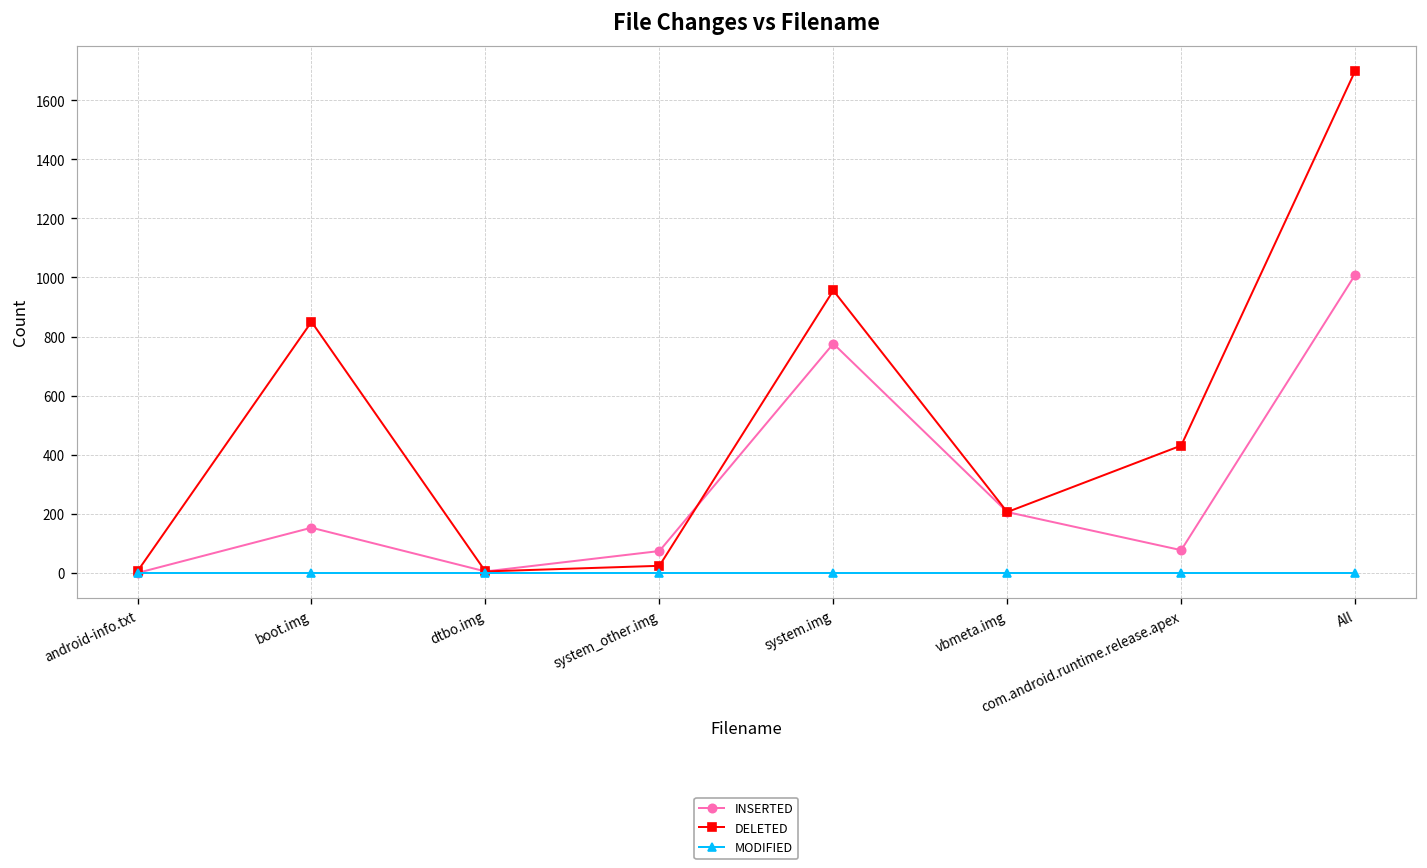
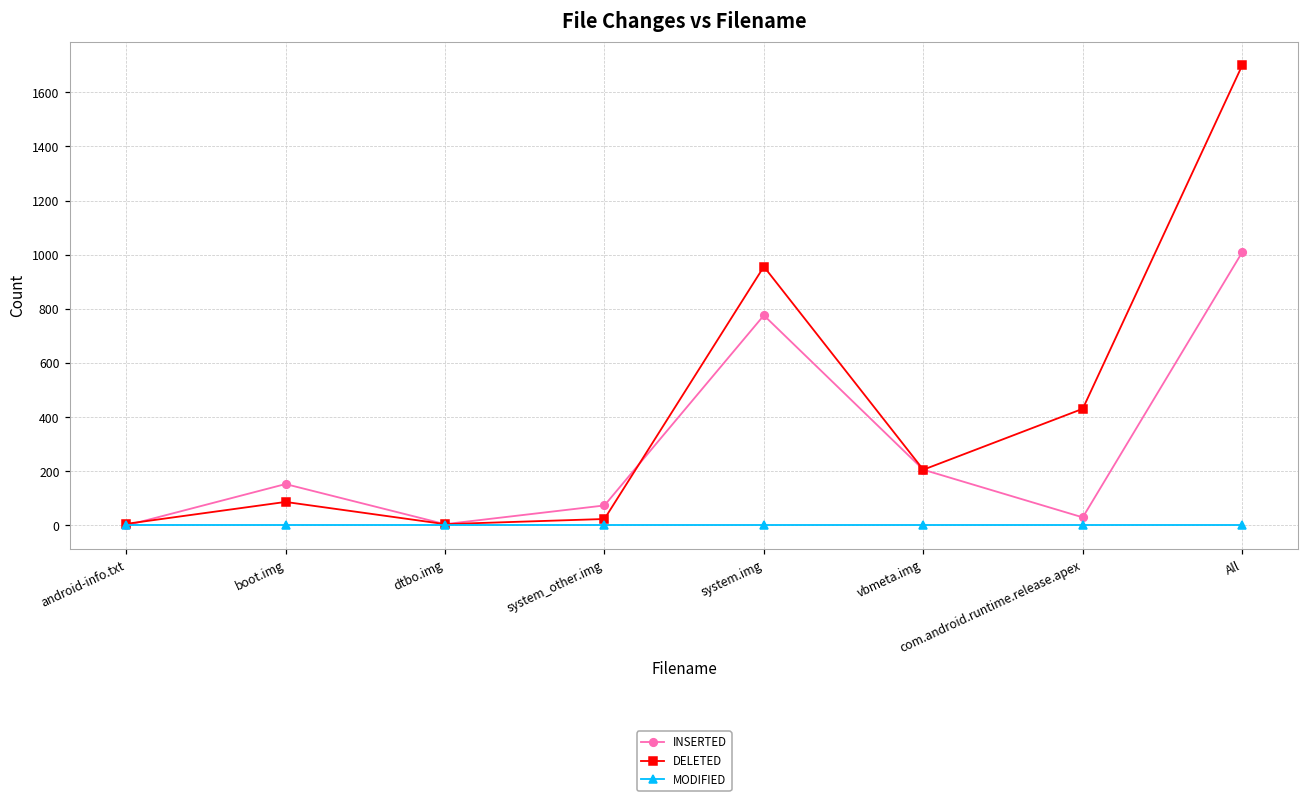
  {
    "INSERTED": {
      "boot.img": 150,
      "system_other.img": 70,
      "system.img": 780,
-     "com.android.runtime.release.apex": 80,
+     "com.android.runtime.release.apex": 30,
      "All": 1010
    },
    "DELETED": {
-     "boot.img": 850,
+     "boot.img": 90,
      "system_other.img": 20,
      "system.img": 960,
      "com.android.runtime.release.apex": 430,
      "All": 1700
    },
    "MODIFIED": {
      "boot.img": 0,
      "system_other.img": 0,
      "system.img": 0,
      "vbmeta.img": 0,
      "com.android.runtime.release.apex": 0,
      "All": 0
    }
  }
